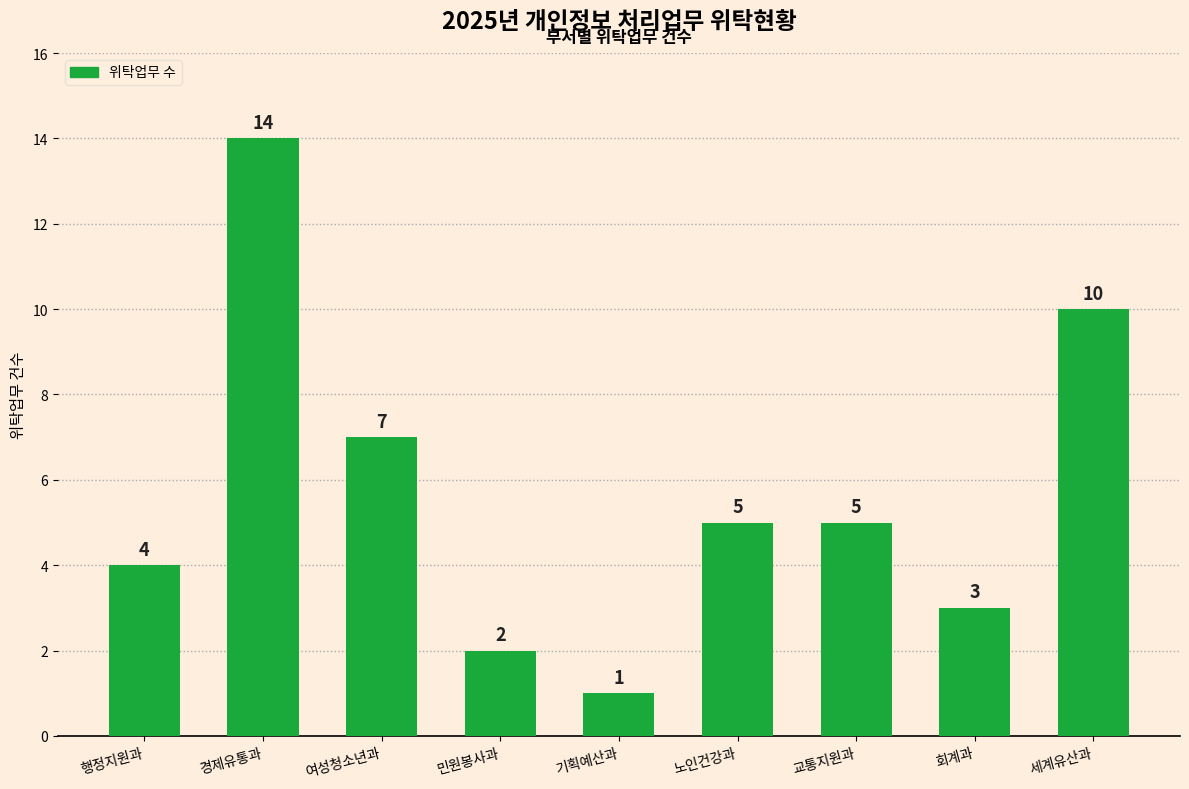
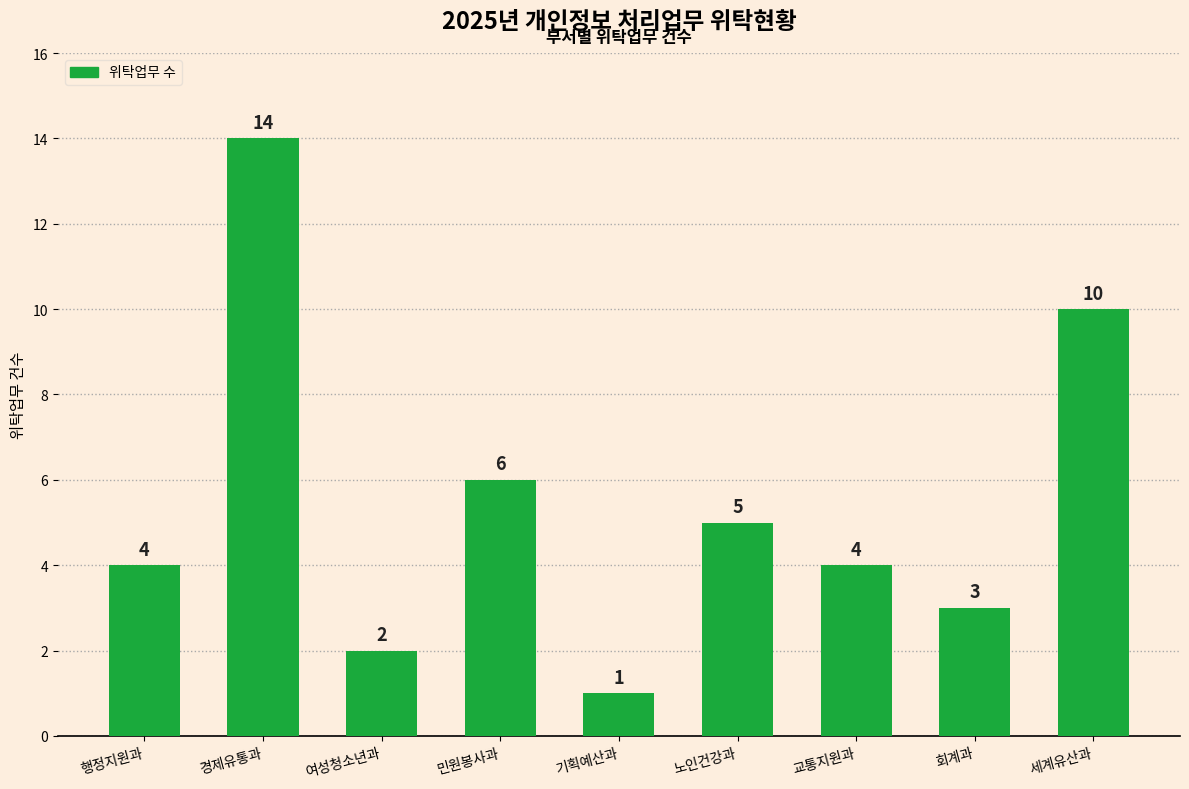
  {
    "행정지원과": 4,
    "경제유통과": 14,
-   "여성청소년과": 7,
-   "민원봉사과": 2,
+   "여성청소년과": 2,
+   "민원봉사과": 6,
    "기획예산과": 1,
    "노인건강과": 5,
-   "교통지원과": 5,
+   "교통지원과": 4,
    "회계과": 3,
    "세계유산과": 10
  }
